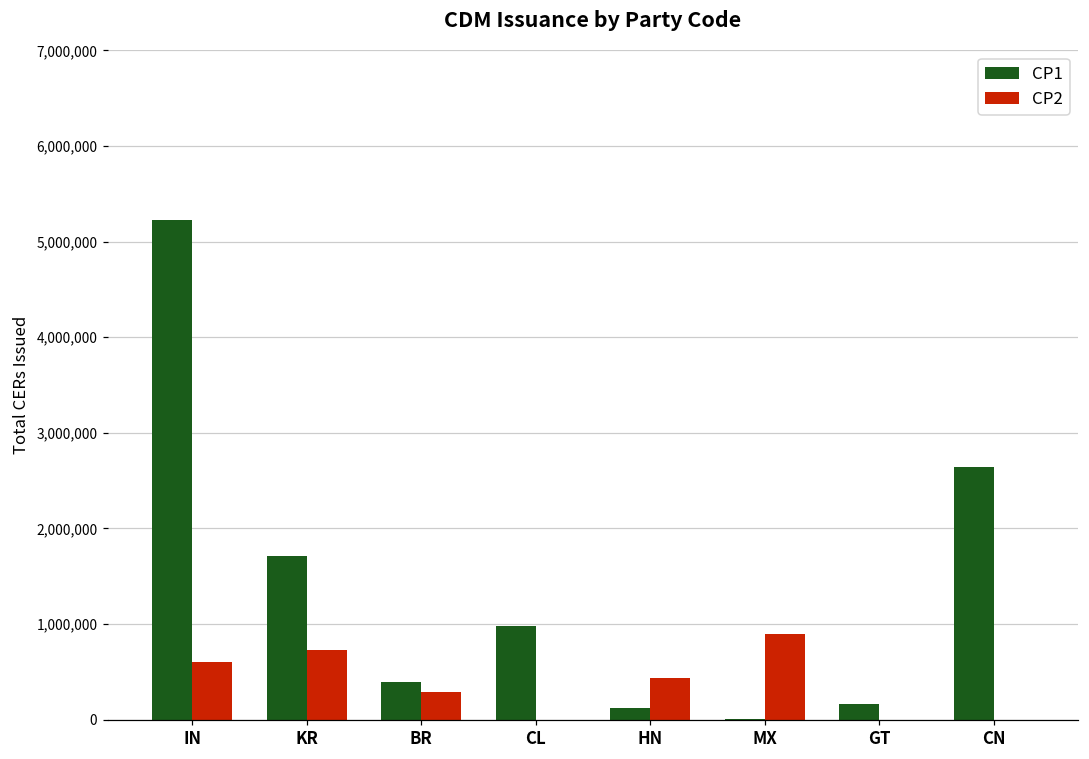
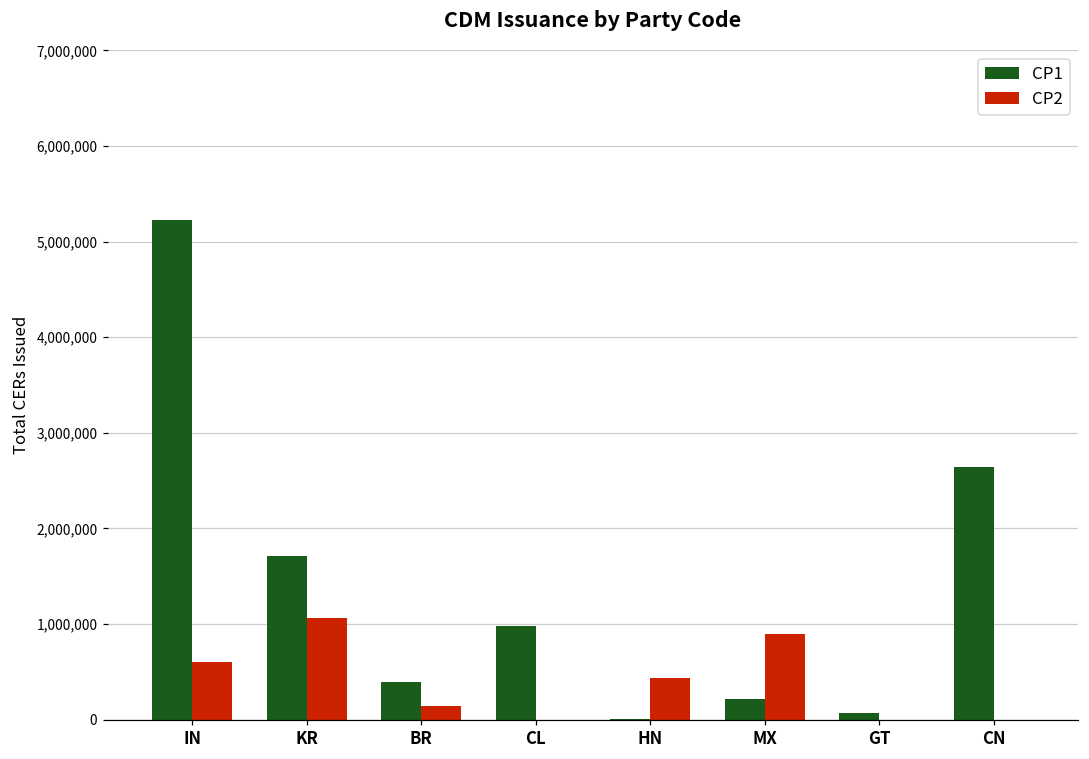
  {
    "CP1": {
      "IN": "5,200,000",
      "KR": "1,700,000",
      "BR": "400,000",
      "CL": "1,000,000",
-     "HN": "100,000",
-     "MX": "0",
-     "GT": "200,000",
+     "HN": "0",
+     "MX": "200,000",
+     "GT": "100,000",
      "CN": "2,600,000"
    },
    "CP2": {
      "IN": "600,000",
-     "KR": "700,000",
-     "BR": "300,000",
+     "KR": "1,100,000",
+     "BR": "100,000",
      "CL": "0",
      "HN": "400,000",
      "MX": "900,000",
      "GT": "0",
      "CN": "0"
    }
  }
